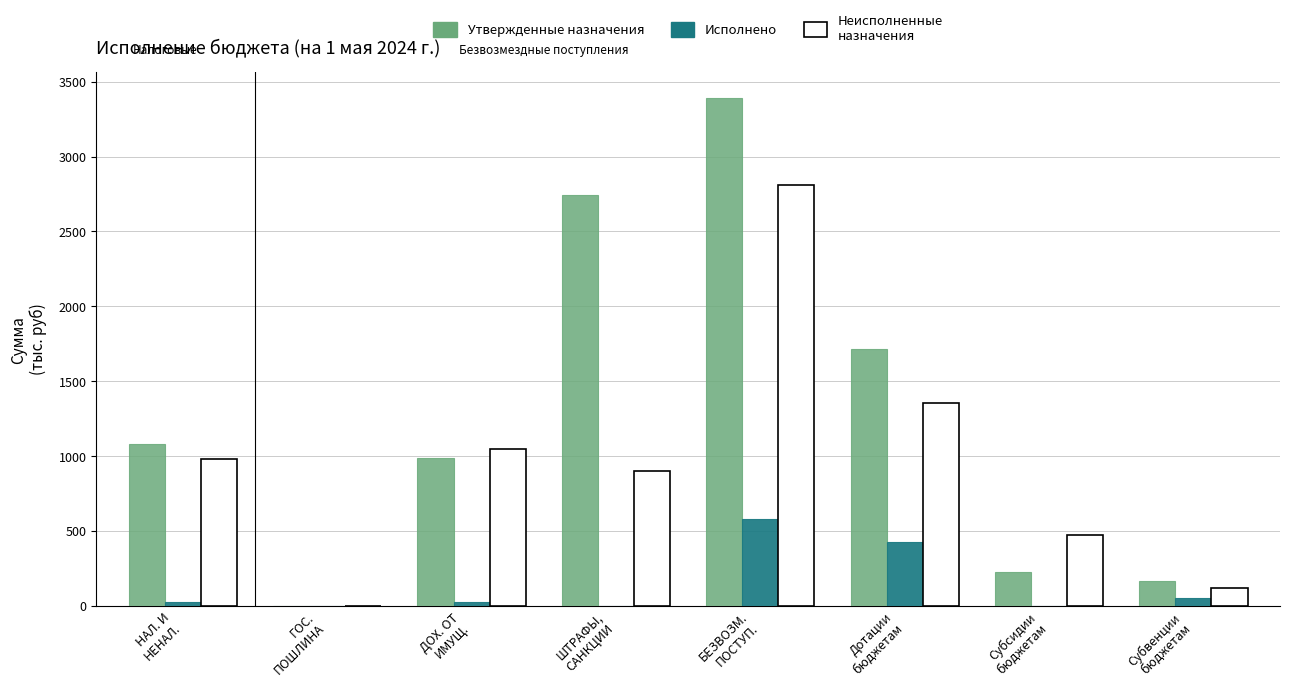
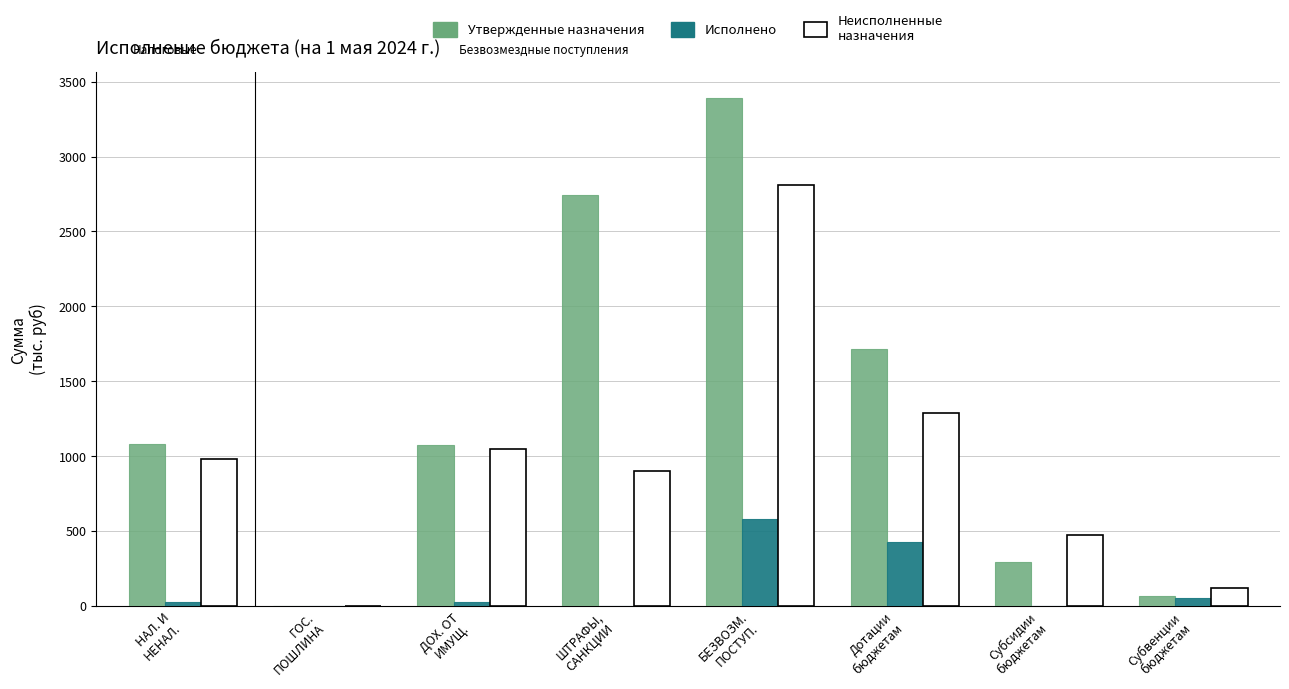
  {
    "Утвержденные назначения": {
      "НАЛ. И НЕНАЛ.": 1080,
-     "ДОХ. ОТ ИМУЩ.": 990,
+     "ДОХ. ОТ ИМУЩ.": 1070,
      "ШТРАФЫ, САНКЦИИ": 2740,
      "БЕЗВОЗМ. ПОСТУП.": 3390,
      "Дотации бюджетам": 1720,
-     "Субсидии бюджетам": 230,
-     "Субвенции бюджетам": 170
+     "Субсидии бюджетам": 300,
+     "Субвенции бюджетам": 70
    },
    "Исполнено": {
      "НАЛ. И НЕНАЛ.": 30,
      "ГОС. ПОШЛИНА": 0,
      "ДОХ. ОТ ИМУЩ.": 30,
      "ШТРАФЫ, САНКЦИИ": 0,
      "БЕЗВОЗМ. ПОСТУП.": 580,
      "Дотации бюджетам": 430,
      "Субсидии бюджетам": 0,
      "Субвенции бюджетам": 50
    },
    "Неисполненные назначения": {
      "НАЛ. И НЕНАЛ.": 980,
      "ДОХ. ОТ ИМУЩ.": 1050,
      "ШТРАФЫ, САНКЦИИ": 900,
      "БЕЗВОЗМ. ПОСТУП.": 2810,
-     "Дотации бюджетам": 1360,
+     "Дотации бюджетам": 1290,
      "Субсидии бюджетам": 470,
      "Субвенции бюджетам": 120
    }
  }
